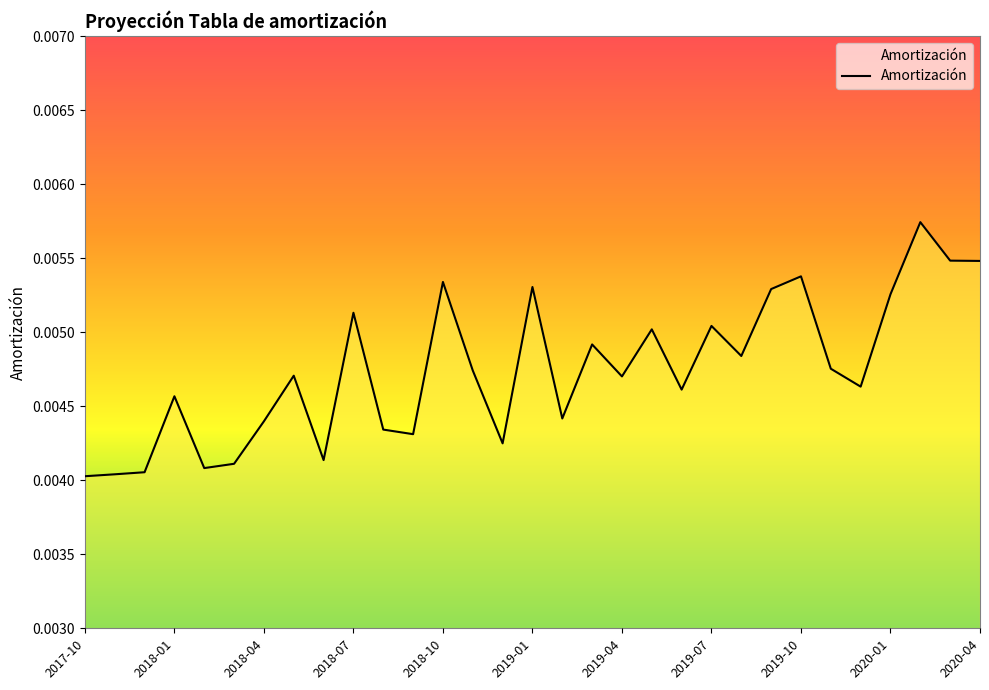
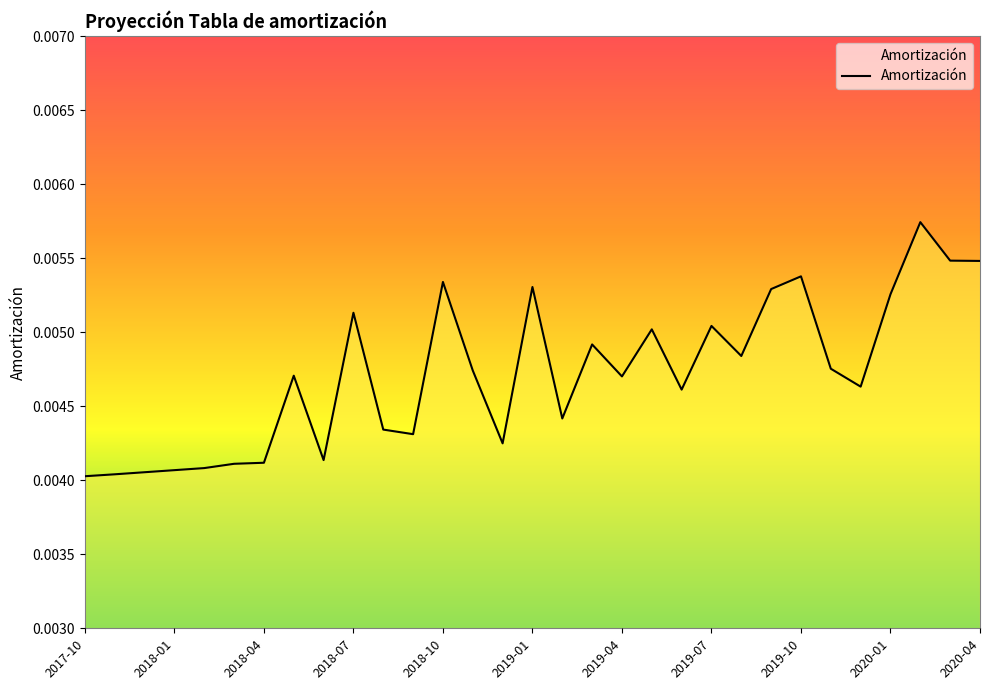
  {
    "2017-10": 0.00403,
-   "2018-01": 0.00457,
-   "2018-04": 0.00440,
+   "2018-01": 0.00407,
+   "2018-04": 0.00412,
    "2018-07": 0.00513,
    "2018-10": 0.00534,
    "2019-01": 0.00531,
    "2019-04": 0.00470,
    "2019-07": 0.00504,
    "2019-10": 0.00538,
    "2020-01": 0.00526,
    "2020-04": 0.00548
  }
